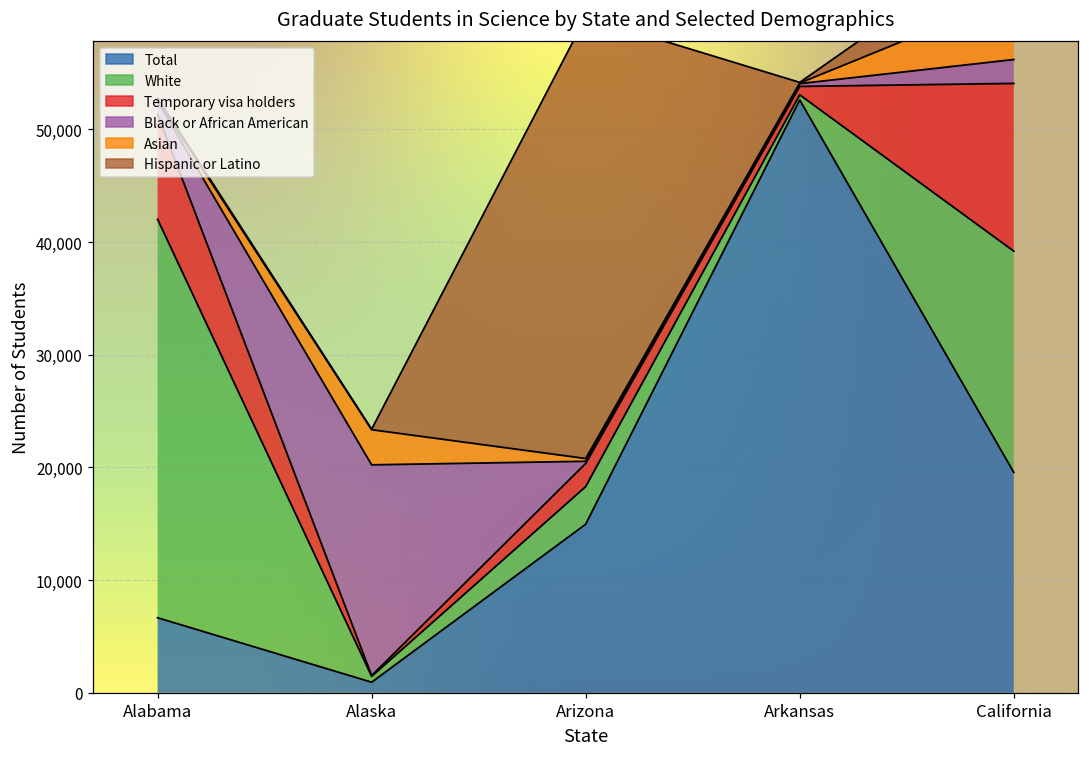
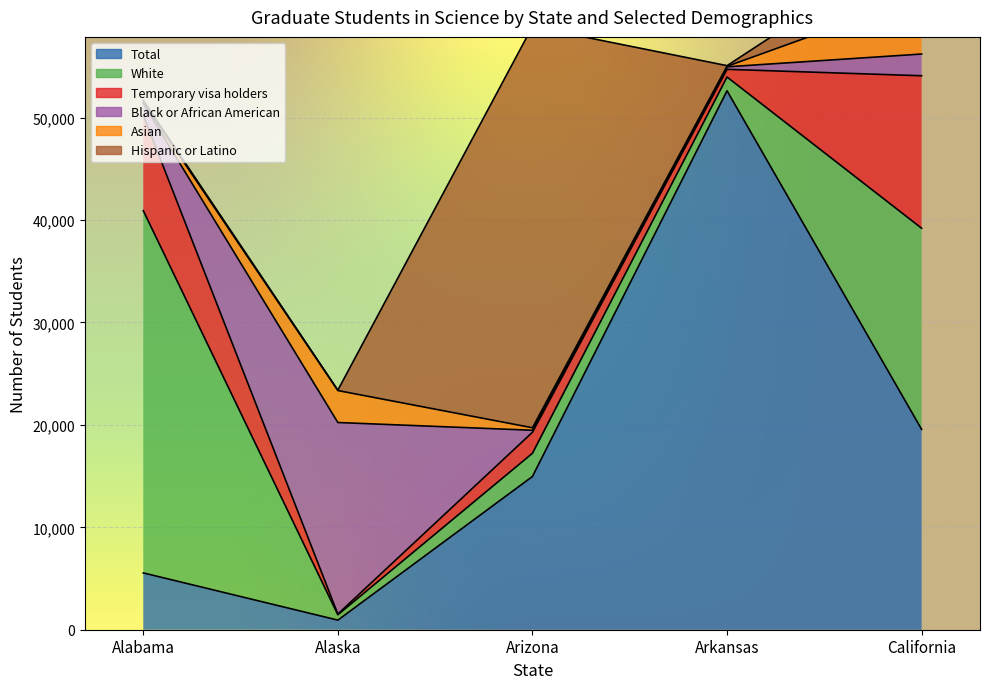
  {
    "Total": {
-     "Alabama": "6,700",
+     "Alabama": "5,500",
      "Alaska": "900",
      "Arizona": "15,000",
      "Arkansas": "52,600",
      "California": "19,600"
    },
    "White": {
      "Alabama": "35,400",
-     "Arizona": "3,300",
-     "Arkansas": "500",
+     "Arizona": "2,300",
+     "Arkansas": "1,300",
      "California": "19,600"
    },
    "Temporary visa holders": {
      "California": "14,900"
    },
    "Black or African American": {
      "Alaska": "18,700",
      "California": "2,100"
    }
  }
